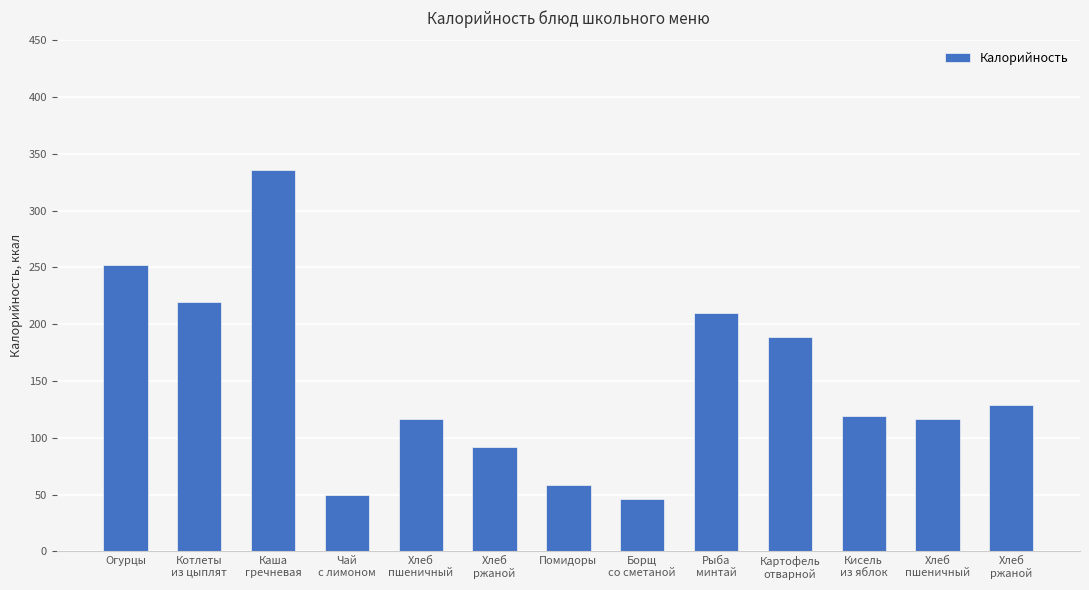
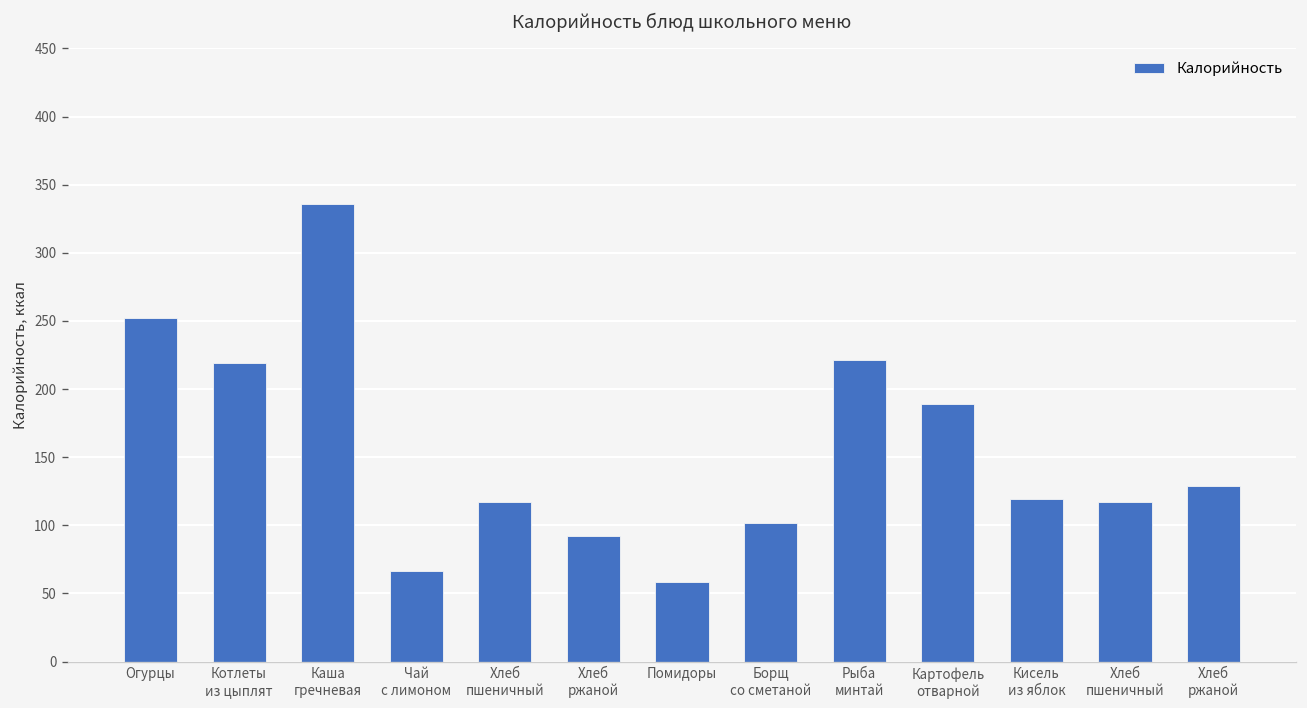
  {
    "Огурцы": 252,
    "Котлеты из цыплят": 219,
    "Каша гречневая": 336,
-   "Чай с лимоном": 50,
+   "Чай с лимоном": 67,
    "Помидоры": 59,
-   "Борщ со сметаной": 47,
-   "Рыба минтай": 210,
+   "Борщ со сметаной": 102,
+   "Рыба минтай": 221,
    "Картофель отварной": 189,
    "Кисель из яблок": 119
  }
